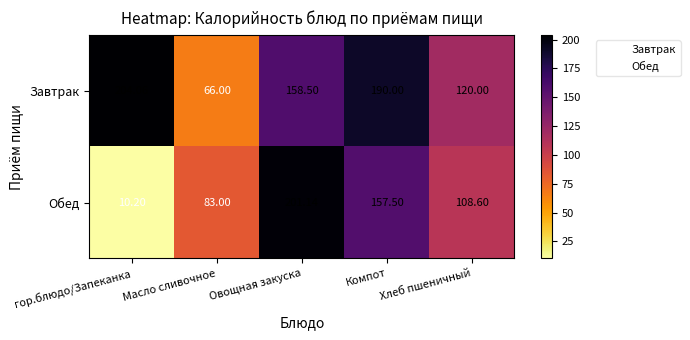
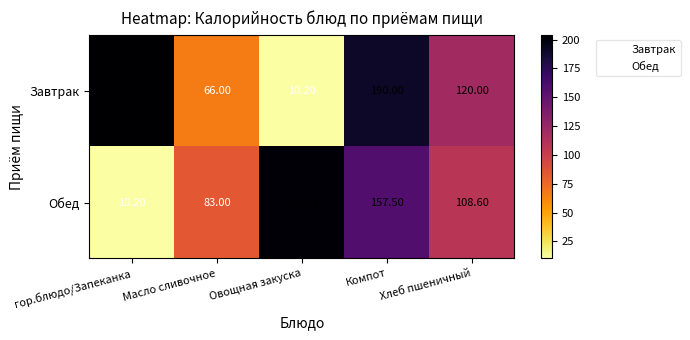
  {
    "Завтрак": {
      "Масло сливочное": 66.00,
-     "Овощная закуска": 158.50,
+     "Овощная закуска": 10.20,
      "Хлеб пшеничный": 120.00
    },
    "Обед": {
      "гор.блюдо/Запеканка": 10.20,
      "Масло сливочное": 83.00,
      "Компот": 157.50,
      "Хлеб пшеничный": 108.60
    }
  }
